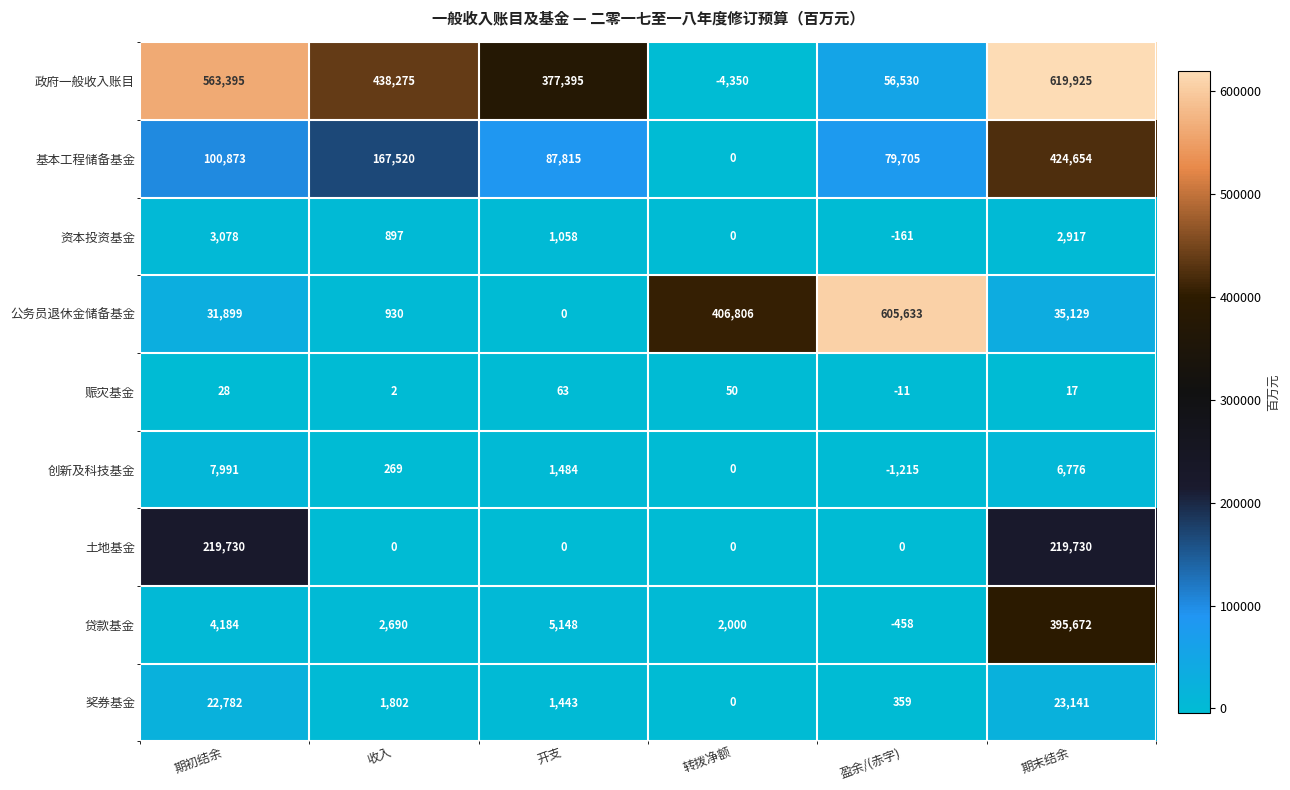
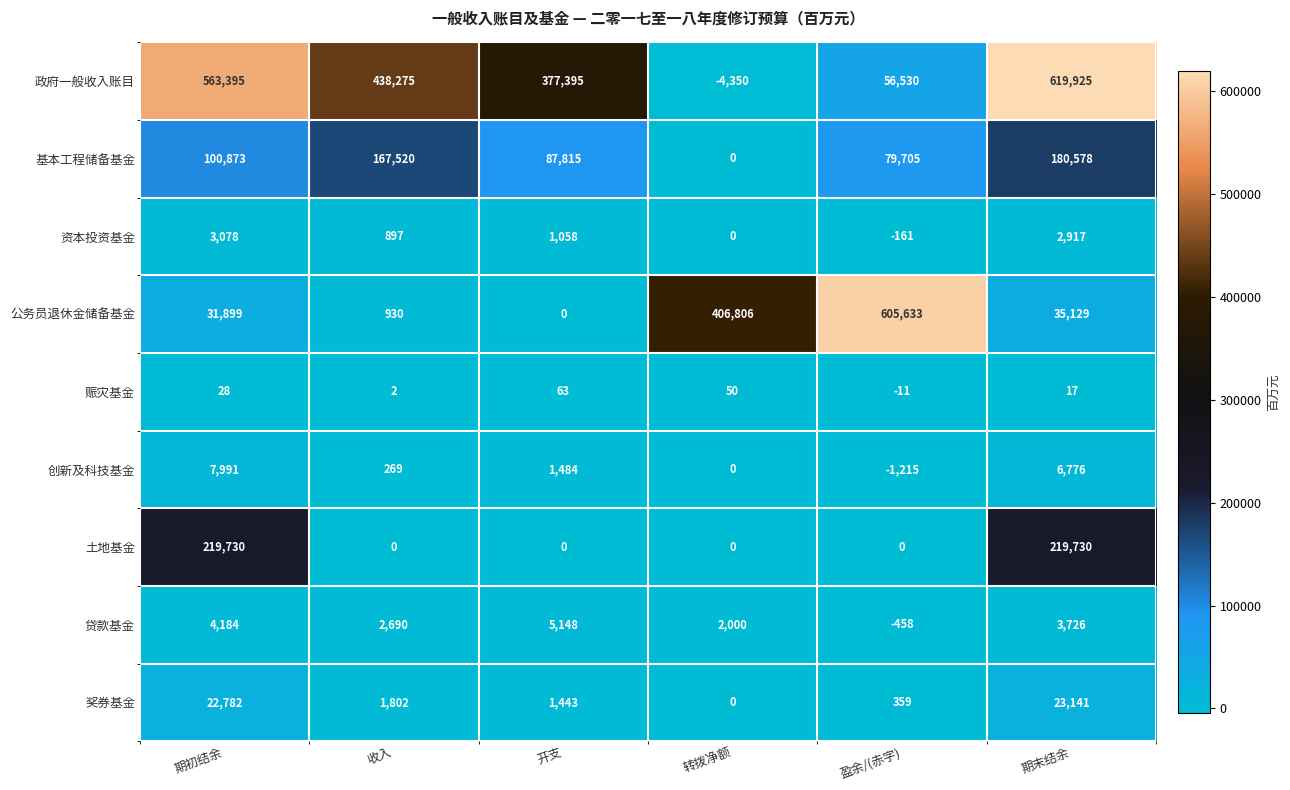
  {
    "政府一般收入账目": {
      "期初结余": "563,395",
      "收入": "438,275",
      "开支": "377,395",
      "转拨净额": "-4,350",
      "盈余/(赤字)": "56,530",
      "期末结余": "619,925"
    },
    "基本工程储备基金": {
      "期初结余": "100,873",
      "收入": "167,520",
      "开支": "87,815",
      "转拨净额": "0",
      "盈余/(赤字)": "79,705",
-     "期末结余": "424,654"
+     "期末结余": "180,578"
    },
    "资本投资基金": {
      "期初结余": "3,078",
      "收入": "897",
      "开支": "1,058",
      "转拨净额": "0",
      "盈余/(赤字)": "-161",
      "期末结余": "2,917"
    },
    "公务员退休金储备基金": {
      "期初结余": "31,899",
      "收入": "930",
      "开支": "0",
      "转拨净额": "406,806",
      "盈余/(赤字)": "605,633",
      "期末结余": "35,129"
    },
    "赈灾基金": {
      "期初结余": "28",
      "收入": "2",
      "开支": "63",
      "转拨净额": "50",
      "盈余/(赤字)": "-11",
      "期末结余": "17"
    },
    "创新及科技基金": {
      "期初结余": "7,991",
      "收入": "269",
      "开支": "1,484",
      "转拨净额": "0",
      "盈余/(赤字)": "-1,215",
      "期末结余": "6,776"
    },
    "土地基金": {
      "期初结余": "219,730",
      "收入": "0",
      "开支": "0",
      "转拨净额": "0",
      "盈余/(赤字)": "0",
      "期末结余": "219,730"
    },
    "贷款基金": {
      "期初结余": "4,184",
      "收入": "2,690",
      "开支": "5,148",
      "转拨净额": "2,000",
      "盈余/(赤字)": "-458",
-     "期末结余": "395,672"
+     "期末结余": "3,726"
    },
    "奖券基金": {
      "期初结余": "22,782",
      "收入": "1,802",
      "开支": "1,443",
      "转拨净额": "0",
      "盈余/(赤字)": "359",
      "期末结余": "23,141"
    }
  }
